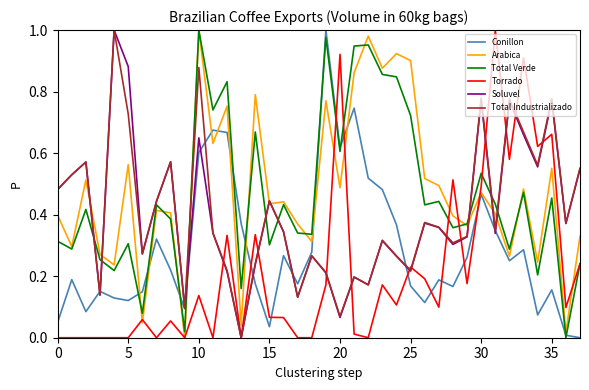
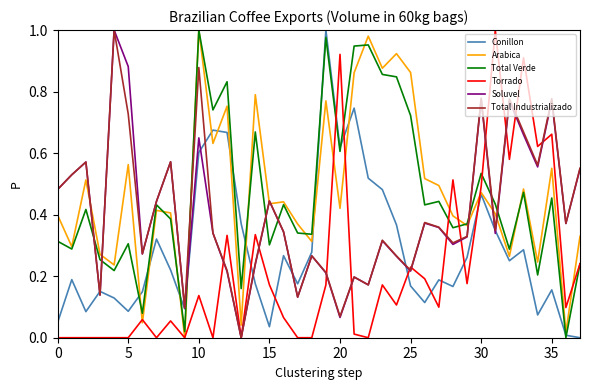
  {
    "Conillon": {
      "0": 0.05,
-     "5": 0.12,
+     "5": 0.09,
      "10": 0.60,
      "15": 0.04,
      "20": 0.62,
      "25": 0.17,
      "35": 0.16
    },
    "Arabica": {
      "0": 0.40,
      "5": 0.56,
      "15": 0.44,
-     "20": 0.49,
-     "25": 0.90,
+     "20": 0.42,
+     "25": 0.86,
      "35": 0.55
    },
    "Total Verde": {
      "0": 0.31,
      "5": 0.31,
      "15": 0.30,
      "20": 0.61,
      "25": 0.72,
      "30": 0.53,
      "35": 0.45
    },
    "Torrado": {
      "0": 0.00,
      "5": 0.00,
      "10": 0.14,
-     "15": 0.07,
+     "15": 0.17,
      "20": 0.92,
      "25": 0.23,
      "30": 0.49,
      "35": 0.66
    },
    "Soluvel": {
      "5": 0.88,
      "10": 0.65
    },
    "Total Industrializado": {
      "5": 0.73,
      "10": 0.88
    }
  }
